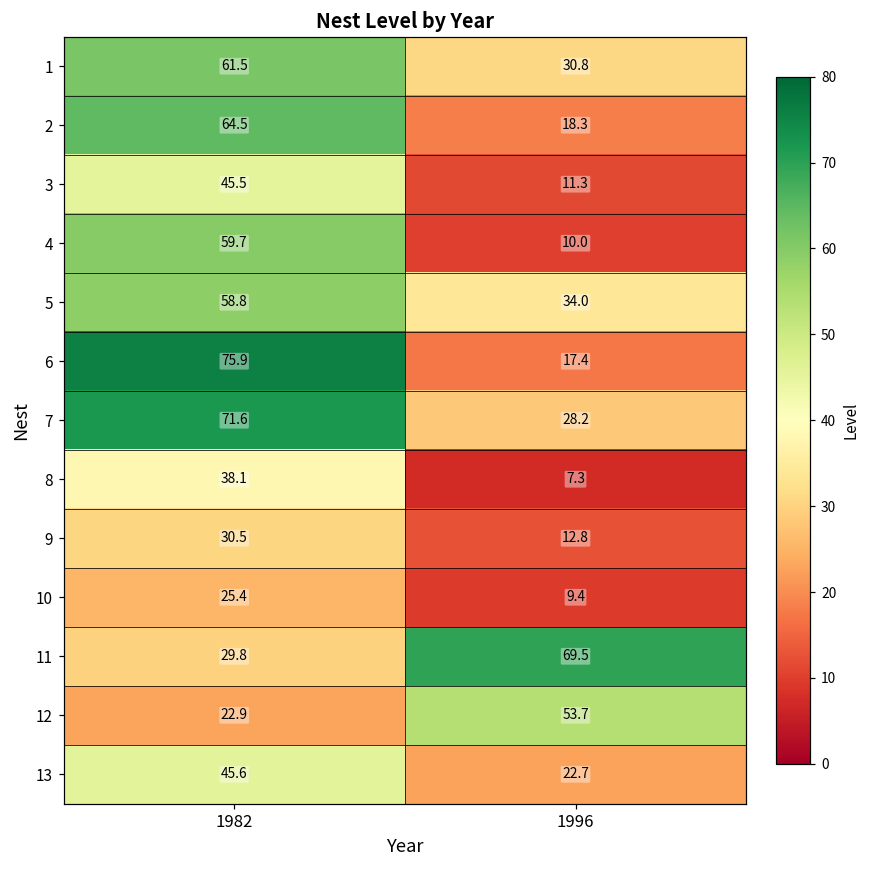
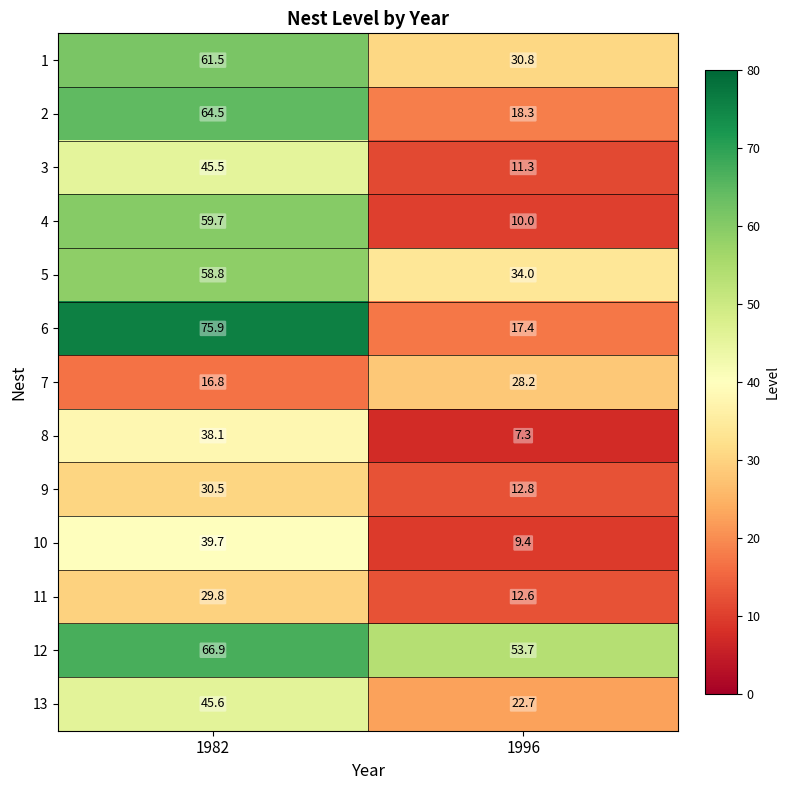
  {
    "7": {
-     "1982": 71.6
+     "1982": 16.8
    },
    "10": {
-     "1982": 25.4
+     "1982": 39.7
    },
    "11": {
-     "1996": 69.5
+     "1996": 12.6
    },
    "12": {
-     "1982": 22.9
+     "1982": 66.9
    }
  }
